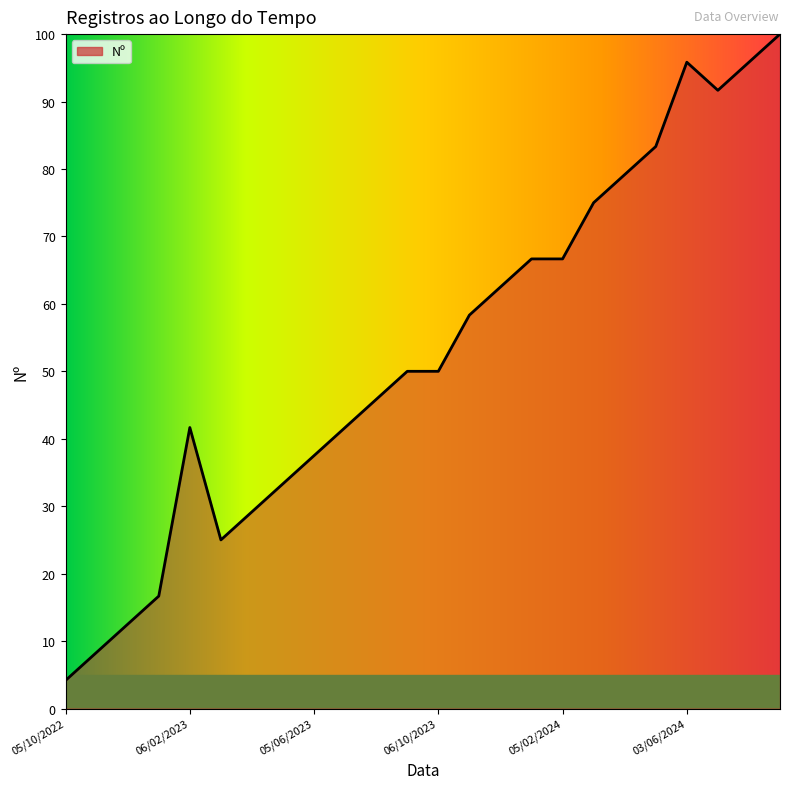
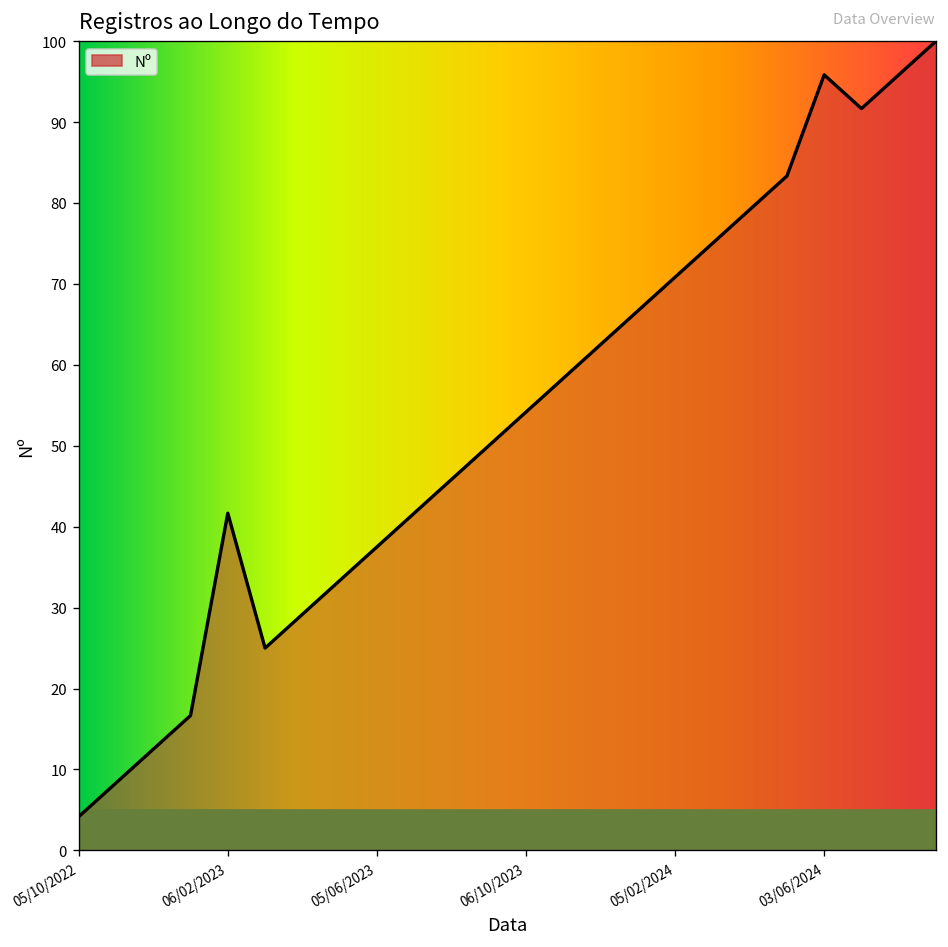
  {
    "06/02/2023": 42,
    "05/06/2023": 38,
-   "06/10/2023": 50,
-   "05/02/2024": 67,
+   "06/10/2023": 54,
+   "05/02/2024": 71,
    "03/06/2024": 96
  }
